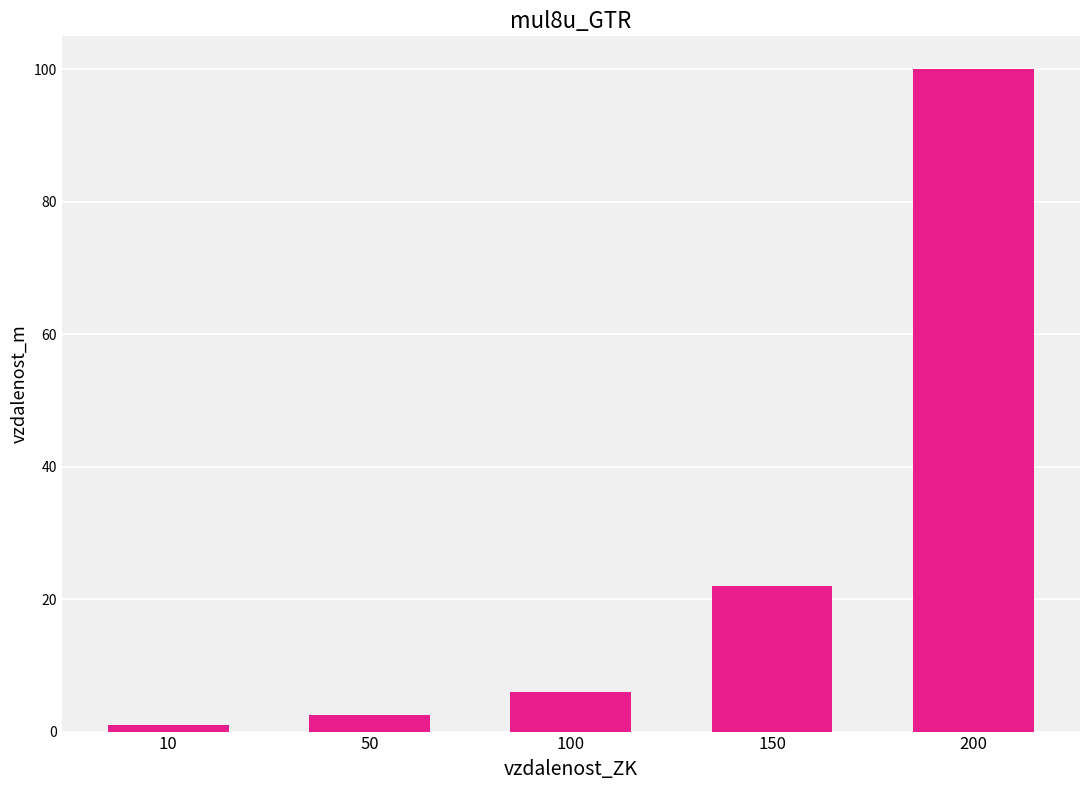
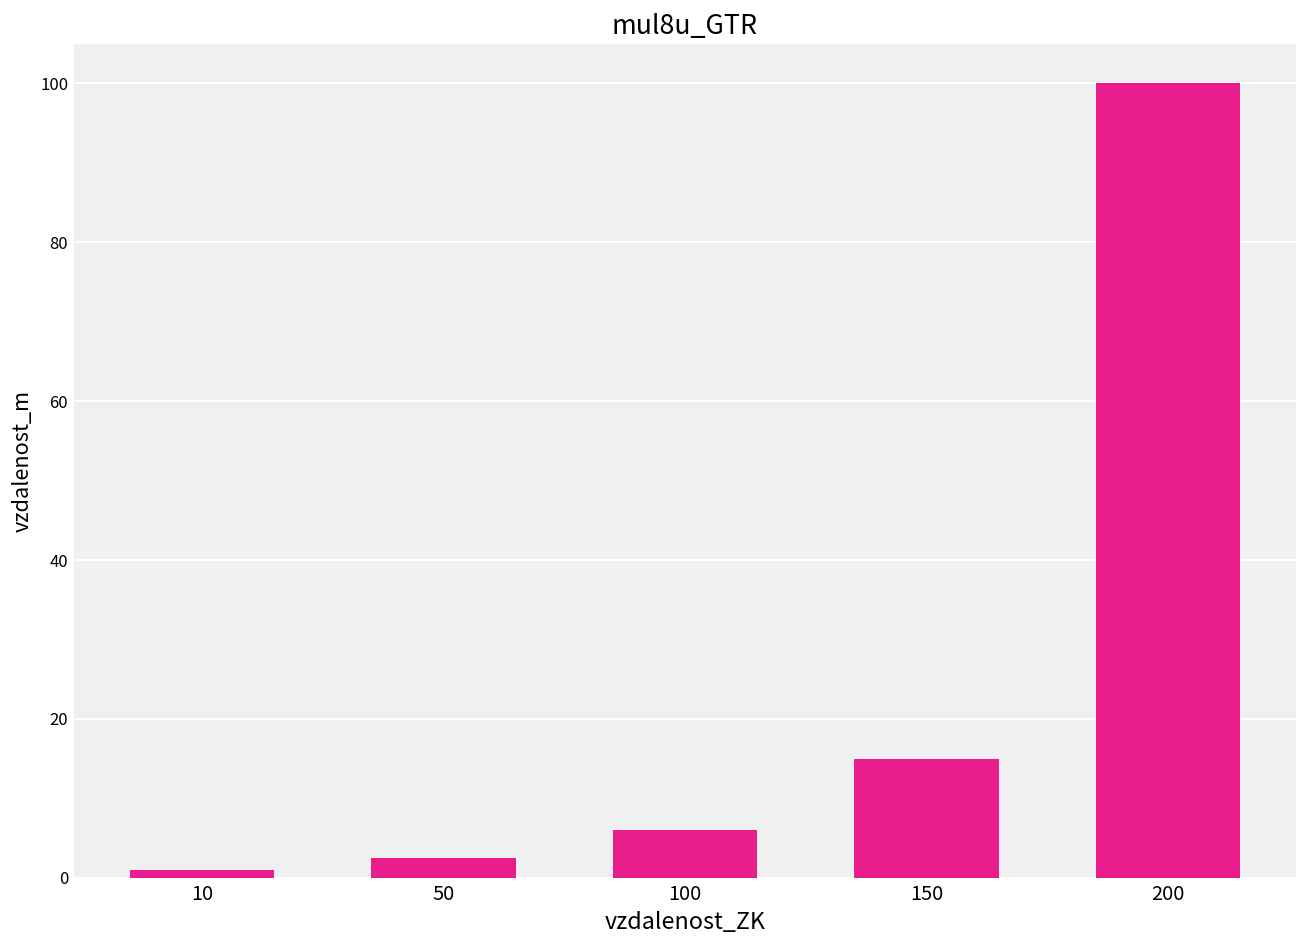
  {
    "10": 1,
    "50": 3,
    "100": 6,
-   "150": 22,
+   "150": 15,
    "200": 100
  }
